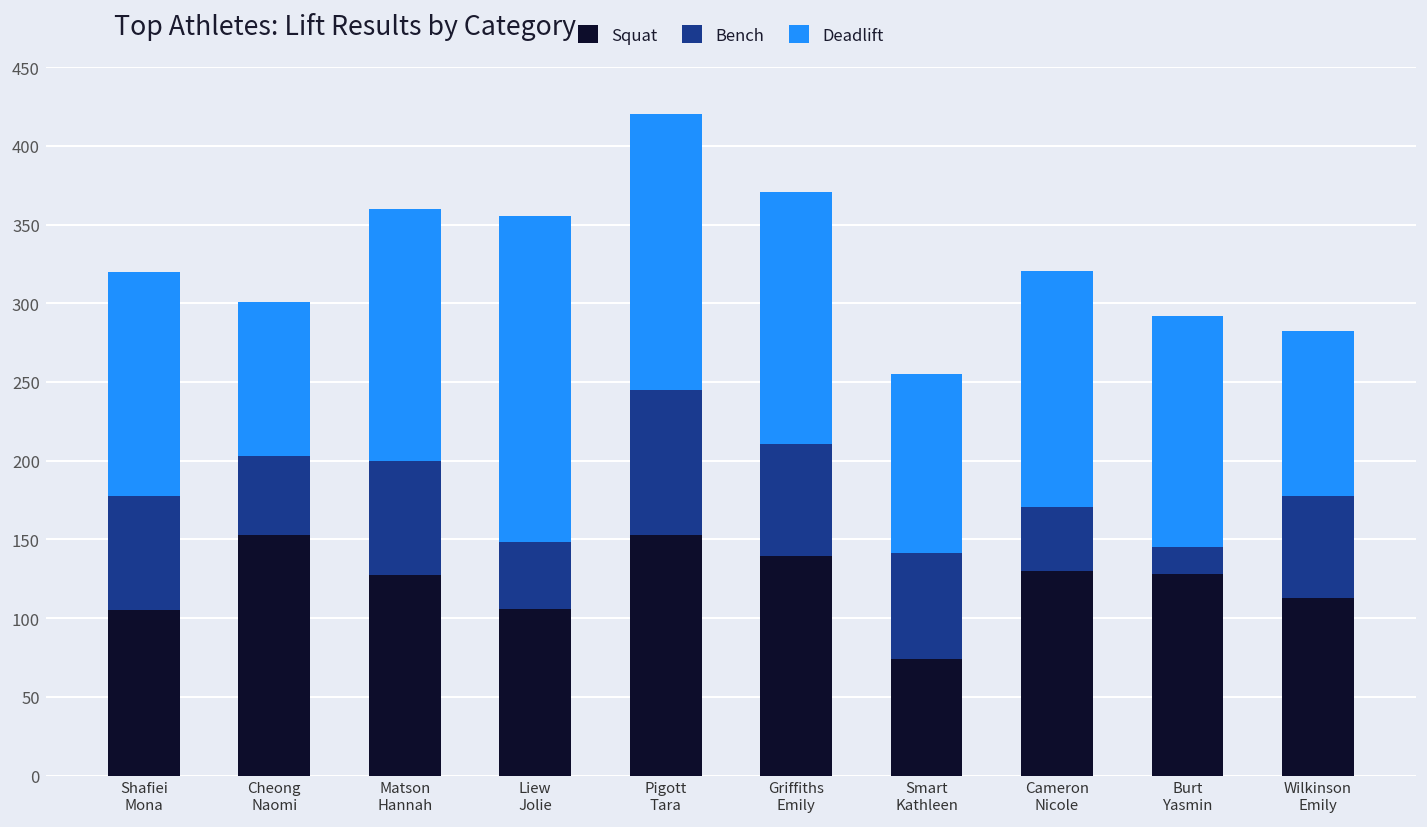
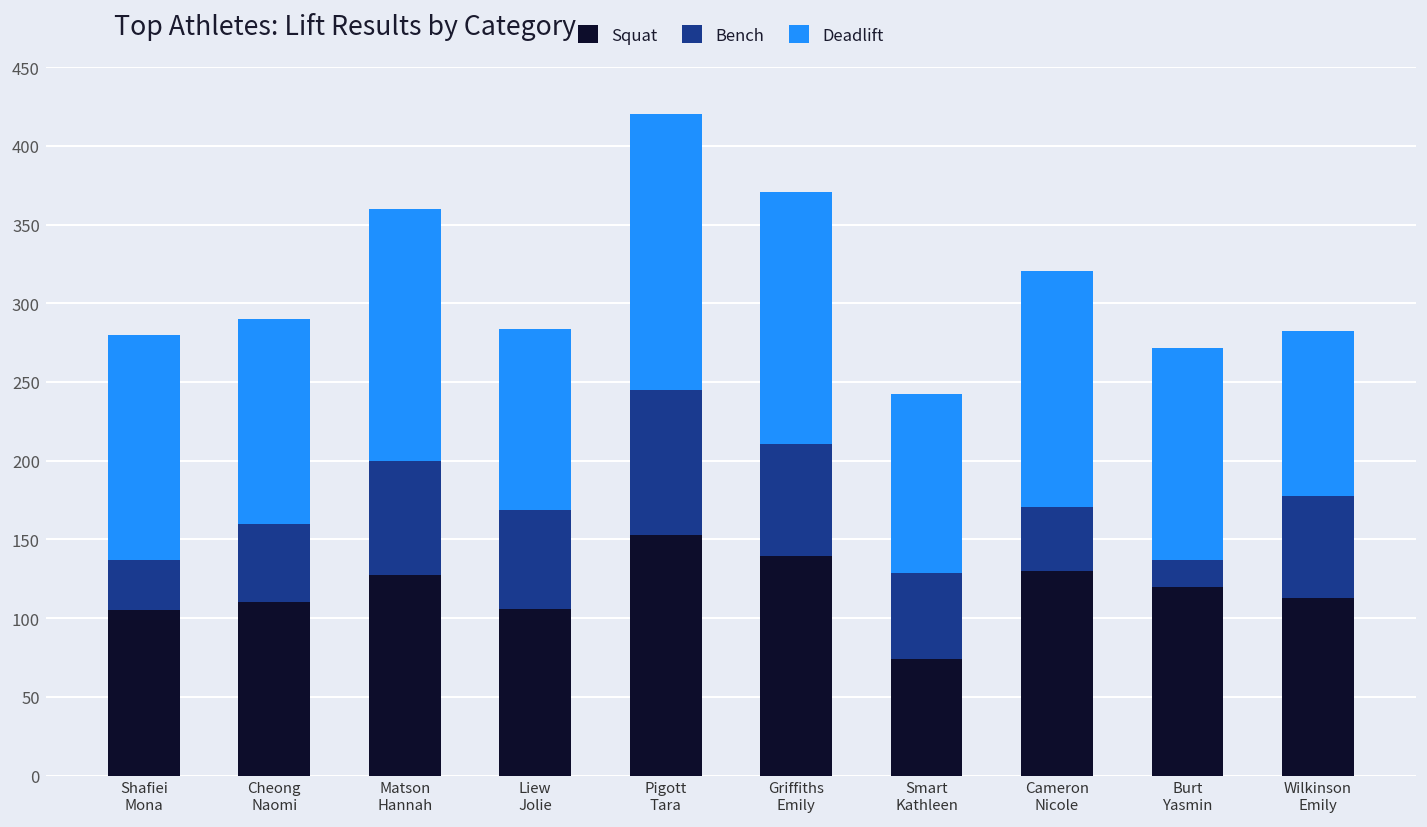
  {
    "Squat": {
      "Shafiei Mona": 105,
-     "Cheong Naomi": 153,
+     "Cheong Naomi": 110,
      "Matson Hannah": 128,
      "Liew Jolie": 106,
      "Pigott Tara": 153,
      "Griffiths Emily": 139,
      "Smart Kathleen": 74,
      "Cameron Nicole": 130,
-     "Burt Yasmin": 128,
+     "Burt Yasmin": 120,
      "Wilkinson Emily": 113
    },
    "Bench": {
-     "Shafiei Mona": 73,
+     "Shafiei Mona": 32,
      "Cheong Naomi": 50,
      "Matson Hannah": 73,
-     "Liew Jolie": 42,
+     "Liew Jolie": 63,
      "Pigott Tara": 93,
      "Griffiths Emily": 71,
-     "Smart Kathleen": 68,
+     "Smart Kathleen": 55,
      "Cameron Nicole": 41,
      "Burt Yasmin": 17,
      "Wilkinson Emily": 65
    },
    "Deadlift": {
      "Shafiei Mona": 143,
-     "Cheong Naomi": 98,
+     "Cheong Naomi": 130,
      "Matson Hannah": 160,
-     "Liew Jolie": 207,
+     "Liew Jolie": 115,
      "Pigott Tara": 175,
      "Griffiths Emily": 160,
      "Smart Kathleen": 114,
      "Cameron Nicole": 150,
-     "Burt Yasmin": 147,
+     "Burt Yasmin": 135,
      "Wilkinson Emily": 105
    }
  }
